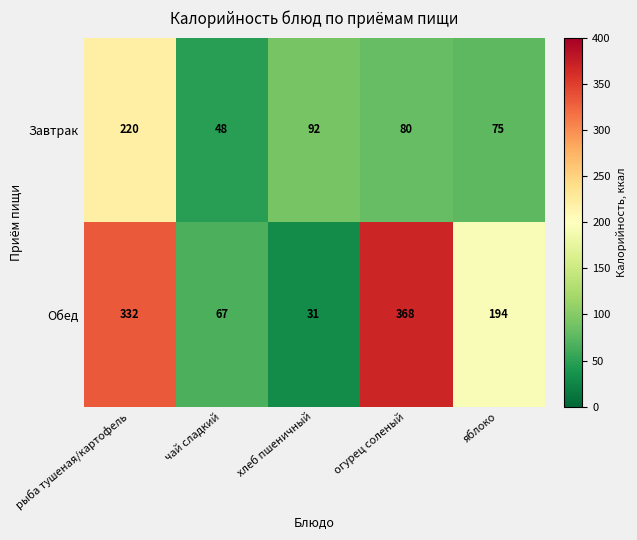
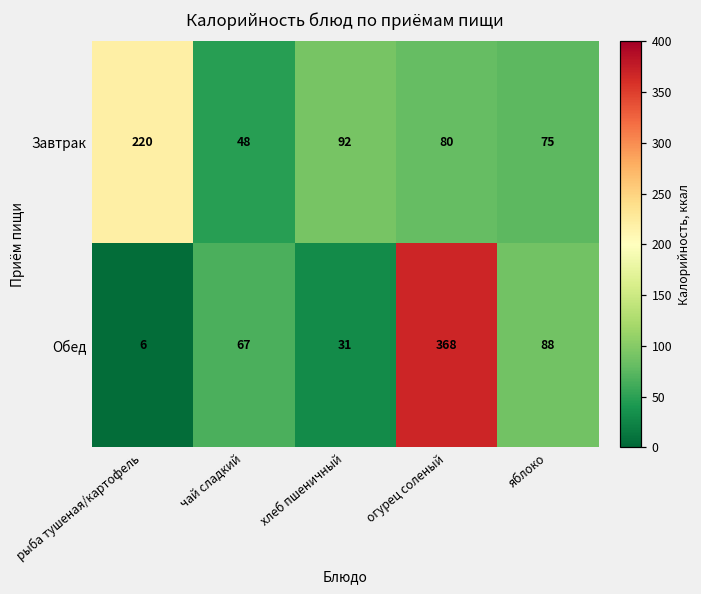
  {
    "Завтрак": {
      "рыба тушеная/картофель": 220,
      "чай сладкий": 48,
      "хлеб пшеничный": 92,
      "огурец соленый": 80,
      "яблоко": 75
    },
    "Обед": {
-     "рыба тушеная/картофель": 332,
+     "рыба тушеная/картофель": 6,
      "чай сладкий": 67,
      "хлеб пшеничный": 31,
      "огурец соленый": 368,
-     "яблоко": 194
+     "яблоко": 88
    }
  }
